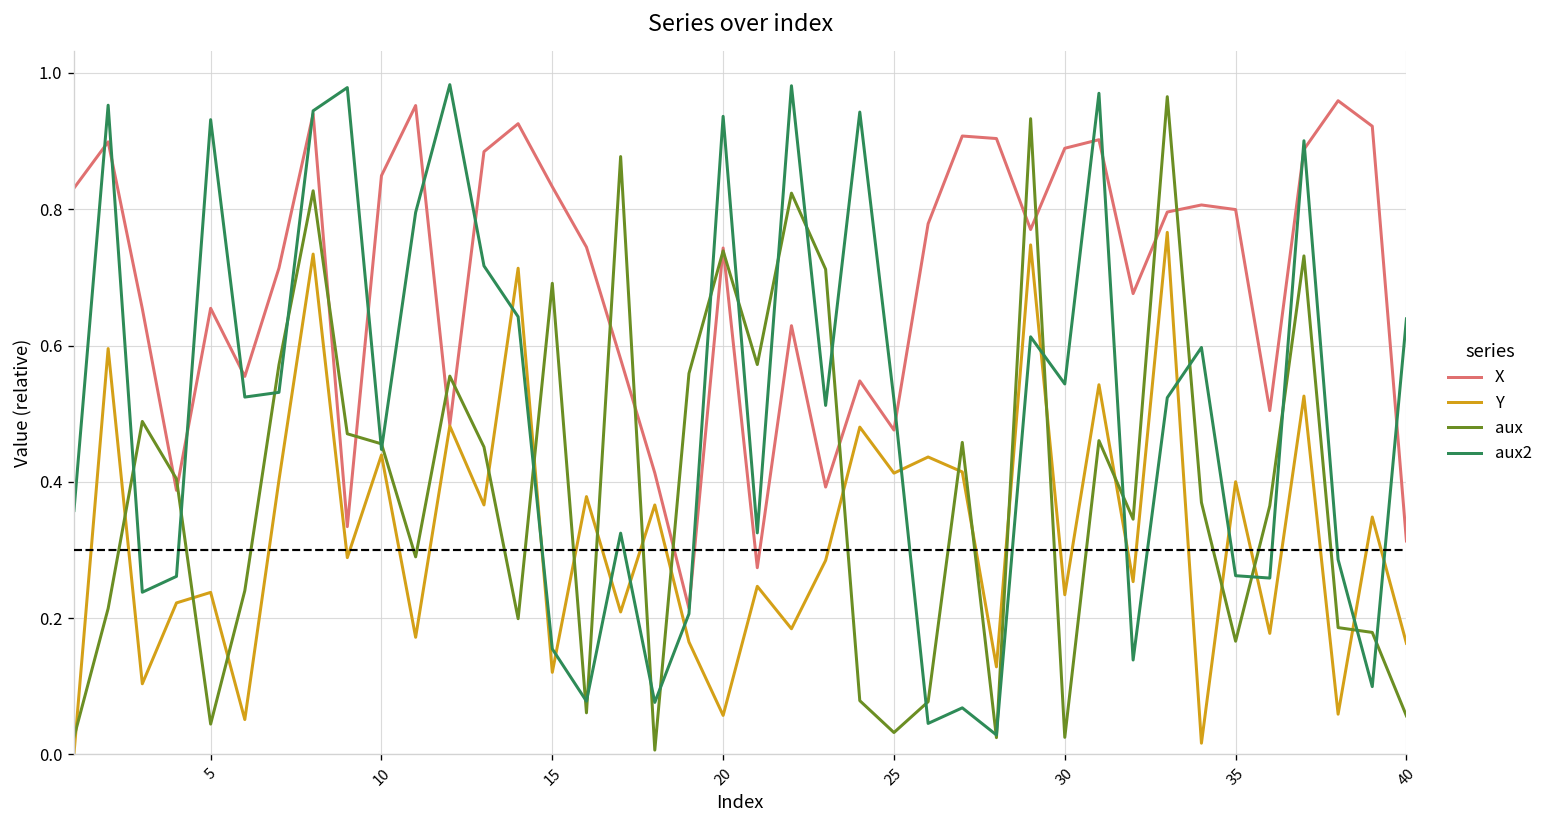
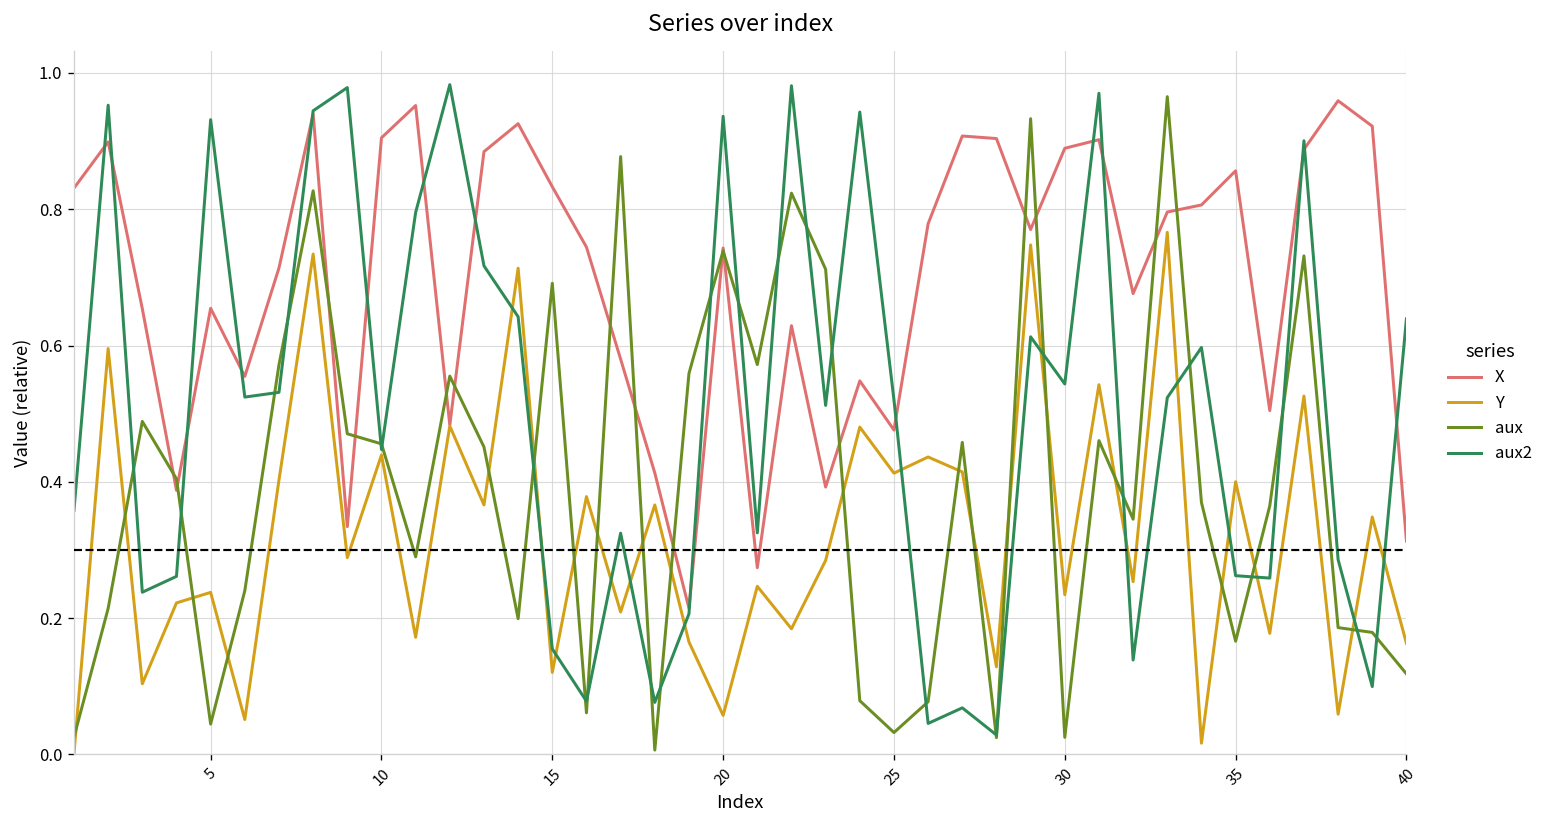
  {
    "X": {
      "5": 0.65,
-     "10": 0.85,
+     "10": 0.90,
      "15": 0.83,
      "25": 0.48,
      "30": 0.89,
-     "35": 0.80,
+     "35": 0.86,
      "40": 0.31
    },
    "Y": {
      "5": 0.24,
      "10": 0.44,
      "15": 0.12,
      "20": 0.06,
      "25": 0.41,
      "30": 0.23,
      "35": 0.40,
      "40": 0.16
    },
    "aux": {
      "5": 0.04,
      "10": 0.46,
      "15": 0.69,
      "25": 0.03,
      "30": 0.02,
      "35": 0.17,
-     "40": 0.06
+     "40": 0.12
    },
    "aux2": {
      "5": 0.93,
      "10": 0.45,
      "15": 0.15,
      "20": 0.94,
      "25": 0.52,
      "30": 0.54,
      "35": 0.26,
      "40": 0.64
    }
  }
